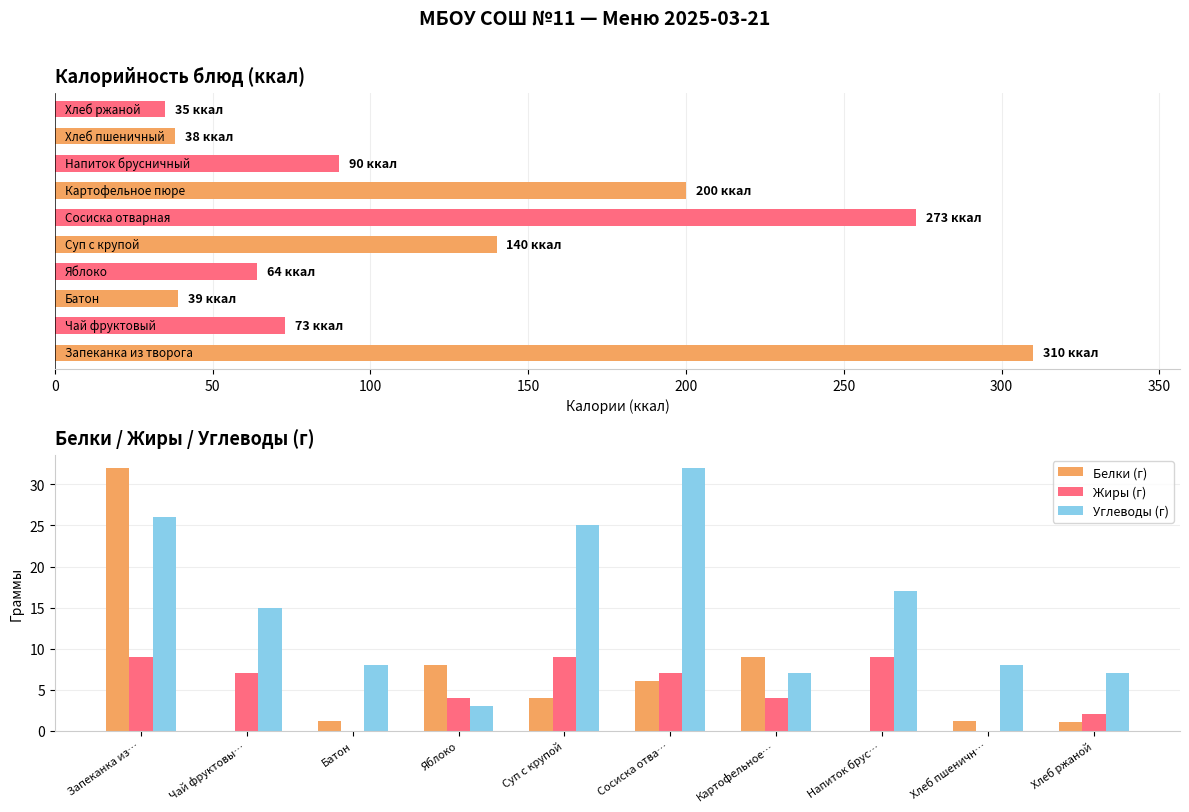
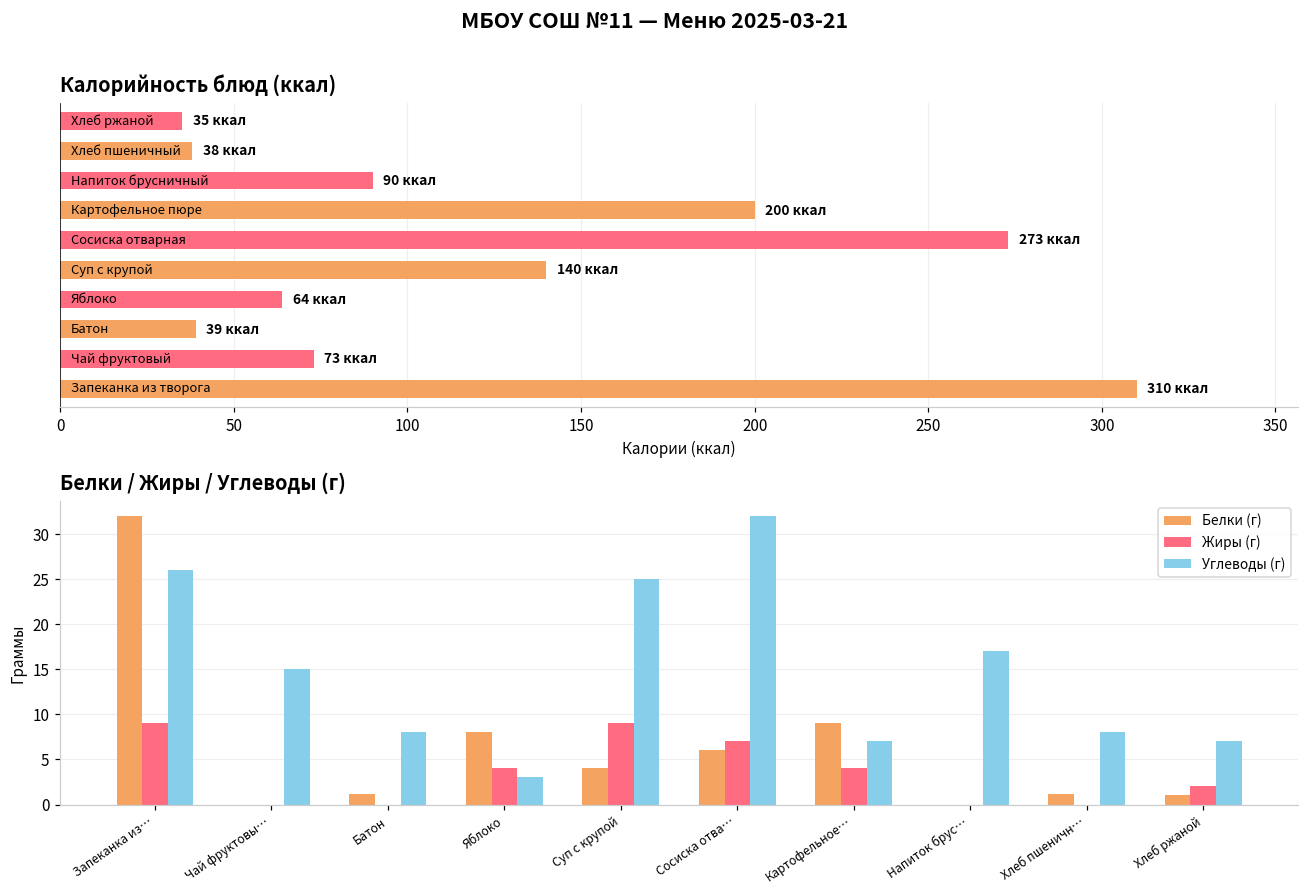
  {
    "Белки / Жиры / Углеводы (г)": {
      "Белки (г)": {
        "Запеканка из…": 32,
        "Чай фруктовы…": 0,
        "Батон": 1,
        "Яблоко": 8,
        "Суп с крупой": 4,
        "Сосиска отва…": 6,
        "Картофельное…": 9,
        "Напиток брус…": 0,
        "Хлеб пшеничн…": 1,
        "Хлеб ржаной": 1
      },
      "Жиры (г)": {
        "Запеканка из…": 9,
-       "Чай фруктовы…": 7,
+       "Чай фруктовы…": 0,
        "Батон": 0,
        "Яблоко": 4,
        "Суп с крупой": 9,
        "Сосиска отва…": 7,
        "Картофельное…": 4,
-       "Напиток брус…": 9,
+       "Напиток брус…": 0,
        "Хлеб пшеничн…": 0,
        "Хлеб ржаной": 2
      },
      "Углеводы (г)": {
        "Запеканка из…": 26,
        "Чай фруктовы…": 15,
        "Батон": 8,
        "Яблоко": 3,
        "Суп с крупой": 25,
        "Сосиска отва…": 32,
        "Картофельное…": 7,
        "Напиток брус…": 17,
        "Хлеб пшеничн…": 8,
        "Хлеб ржаной": 7
      }
    }
  }
